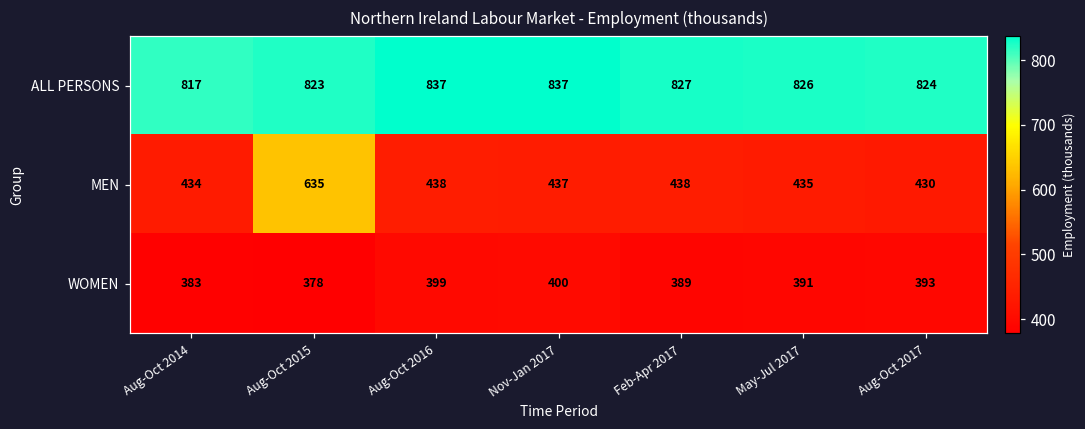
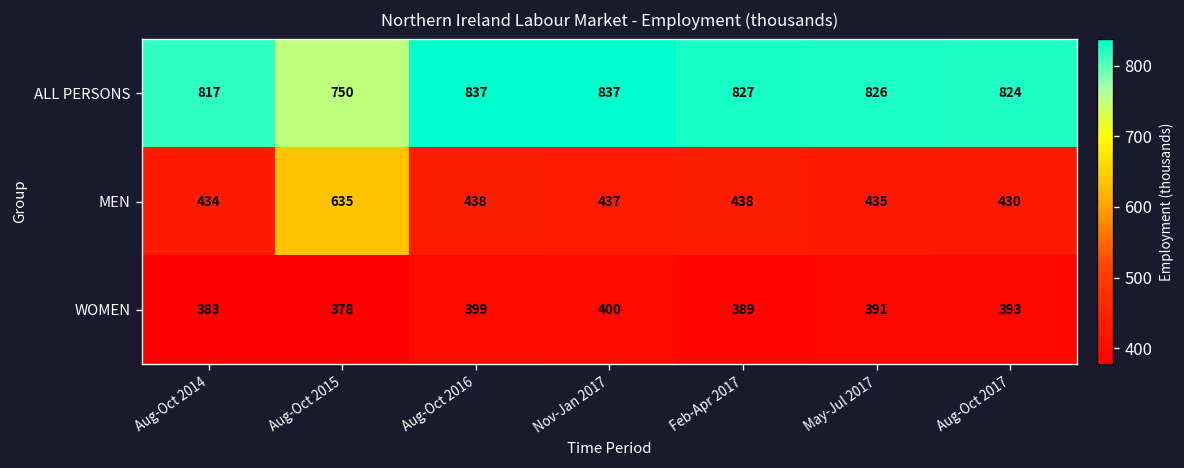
  {
    "ALL PERSONS": {
      "Aug-Oct 2014": 817,
-     "Aug-Oct 2015": 823,
+     "Aug-Oct 2015": 750,
      "Aug-Oct 2016": 837,
      "Nov-Jan 2017": 837,
      "Feb-Apr 2017": 827,
      "May-Jul 2017": 826,
      "Aug-Oct 2017": 824
    },
    "MEN": {
      "Aug-Oct 2014": 434,
      "Aug-Oct 2015": 635,
      "Aug-Oct 2016": 438,
      "Nov-Jan 2017": 437,
      "Feb-Apr 2017": 438,
      "May-Jul 2017": 435,
      "Aug-Oct 2017": 430
    },
    "WOMEN": {
      "Aug-Oct 2014": 383,
      "Aug-Oct 2015": 378,
      "Aug-Oct 2016": 399,
      "Nov-Jan 2017": 400,
      "Feb-Apr 2017": 389,
      "May-Jul 2017": 391,
      "Aug-Oct 2017": 393
    }
  }
